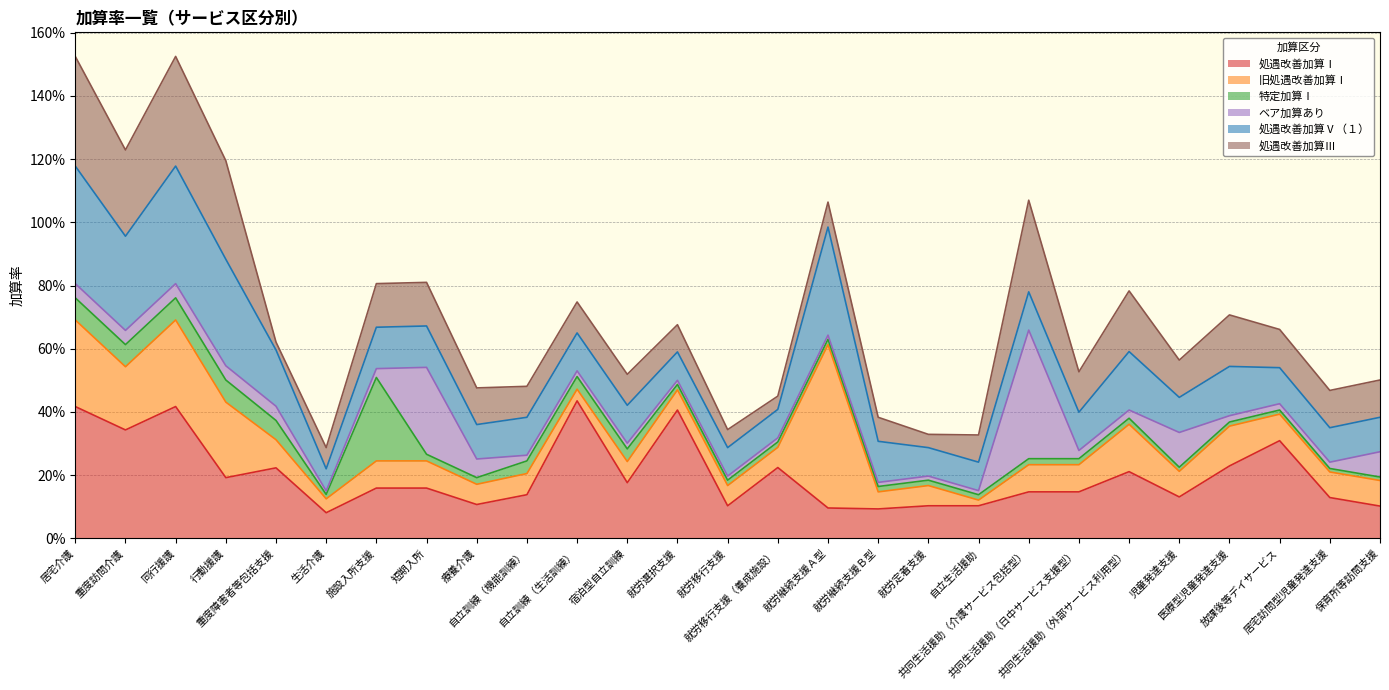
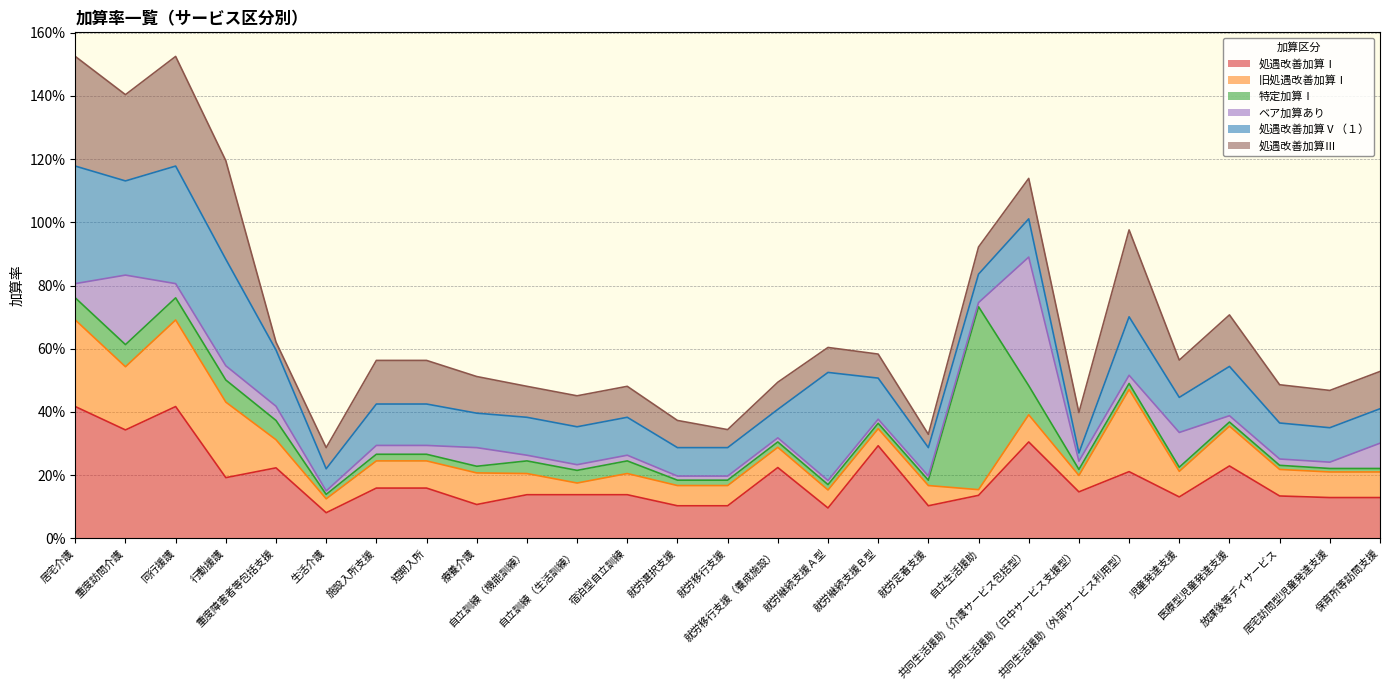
  {
    "処遇改善加算Ⅰ": {
      "居宅介護": "42%",
      "重度訪問介護": "34%",
      "同行援護": "42%",
      "行動援護": "19%",
      "重度障害者等包括支援": "22%",
      "生活介護": "8%",
      "施設入所支援": "16%",
      "短期入所": "16%",
      "療養介護": "11%",
      "自立訓練（機能訓練）": "14%",
-     "自立訓練（生活訓練）": "44%",
-     "宿泊型自立訓練": "18%",
-     "就労選択支援": "41%",
+     "自立訓練（生活訓練）": "14%",
+     "宿泊型自立訓練": "14%",
+     "就労選択支援": "10%",
      "就労移行支援": "10%",
      "就労移行支援（養成施設）": "22%",
      "就労継続支援Ａ型": "10%",
-     "就労継続支援Ｂ型": "9%",
+     "就労継続支援Ｂ型": "29%",
      "就労定着支援": "10%",
-     "自立生活援助": "10%",
-     "共同生活援助（介護サービス包括型）": "15%",
+     "自立生活援助": "14%",
+     "共同生活援助（介護サービス包括型）": "31%",
      "共同生活援助（日中サービス支援型）": "15%",
      "共同生活援助（外部サービス利用型）": "21%",
      "児童発達支援": "13%",
      "医療型児童発達支援": "23%",
-     "放課後等デイサービス": "31%",
+     "放課後等デイサービス": "13%",
      "居宅訪問型児童発達支援": "13%",
-     "保育所等訪問支援": "10%"
+     "保育所等訪問支援": "13%"
    },
    "旧処遇改善加算Ⅰ": {
      "居宅介護": "27%",
      "重度訪問介護": "20%",
      "同行援護": "27%",
      "行動援護": "24%",
      "重度障害者等包括支援": "9%",
      "生活介護": "4%",
      "施設入所支援": "9%",
      "短期入所": "9%",
-     "療養介護": "6%",
+     "療養介護": "10%",
      "自立訓練（機能訓練）": "7%",
      "自立訓練（生活訓練）": "4%",
      "宿泊型自立訓練": "7%",
      "就労選択支援": "6%",
      "就労移行支援": "6%",
      "就労移行支援（養成施設）": "6%",
-     "就労継続支援Ａ型": "52%",
+     "就労継続支援Ａ型": "6%",
      "就労継続支援Ｂ型": "5%",
      "就労定着支援": "6%",
      "自立生活援助": "2%",
      "共同生活援助（介護サービス包括型）": "9%",
-     "共同生活援助（日中サービス支援型）": "9%",
-     "共同生活援助（外部サービス利用型）": "15%",
+     "共同生活援助（日中サービス支援型）": "5%",
+     "共同生活援助（外部サービス利用型）": "26%",
      "児童発達支援": "8%",
      "医療型児童発達支援": "13%",
      "放課後等デイサービス": "8%",
      "居宅訪問型児童発達支援": "8%",
      "保育所等訪問支援": "8%"
    },
    "特定加算Ⅰ": {
      "居宅介護": "7%",
      "重度訪問介護": "7%",
      "同行援護": "7%",
      "行動援護": "7%",
      "重度障害者等包括支援": "6%",
      "生活介護": "1%",
-     "施設入所支援": "26%",
+     "施設入所支援": "2%",
      "短期入所": "2%",
      "療養介護": "2%",
      "自立訓練（機能訓練）": "4%",
      "自立訓練（生活訓練）": "4%",
      "宿泊型自立訓練": "4%",
      "就労選択支援": "2%",
      "就労移行支援": "2%",
      "就労移行支援（養成施設）": "2%",
      "就労継続支援Ａ型": "2%",
      "就労継続支援Ｂ型": "2%",
      "就労定着支援": "2%",
-     "自立生活援助": "2%",
-     "共同生活援助（介護サービス包括型）": "2%",
+     "自立生活援助": "58%",
+     "共同生活援助（介護サービス包括型）": "9%",
      "共同生活援助（日中サービス支援型）": "2%",
      "共同生活援助（外部サービス利用型）": "2%",
      "児童発達支援": "1%",
      "医療型児童発達支援": "1%",
      "放課後等デイサービス": "1%",
      "居宅訪問型児童発達支援": "1%",
      "保育所等訪問支援": "1%"
    },
    "ベア加算あり": {
      "居宅介護": "5%",
-     "重度訪問介護": "5%",
+     "重度訪問介護": "22%",
      "同行援護": "5%",
      "行動援護": "5%",
      "重度障害者等包括支援": "4%",
      "生活介護": "1%",
      "施設入所支援": "3%",
-     "短期入所": "28%",
+     "短期入所": "3%",
      "療養介護": "6%",
      "自立訓練（機能訓練）": "2%",
      "自立訓練（生活訓練）": "2%",
      "宿泊型自立訓練": "2%",
      "就労選択支援": "1%",
      "就労移行支援": "1%",
      "就労移行支援（養成施設）": "1%",
      "就労継続支援Ａ型": "1%",
      "就労継続支援Ｂ型": "1%",
      "就労定着支援": "1%",
      "自立生活援助": "1%",
      "共同生活援助（介護サービス包括型）": "41%",
      "共同生活援助（日中サービス支援型）": "3%",
      "共同生活援助（外部サービス利用型）": "3%",
      "児童発達支援": "11%",
      "医療型児童発達支援": "2%",
      "放課後等デイサービス": "2%",
      "居宅訪問型児童発達支援": "2%",
      "保育所等訪問支援": "8%"
    },
    "処遇改善加算Ⅴ（１）": {
      "居宅介護": "37%",
      "重度訪問介護": "30%",
      "同行援護": "37%",
      "行動援護": "34%",
      "重度障害者等包括支援": "18%",
      "生活介護": "7%",
      "施設入所支援": "13%",
      "短期入所": "13%",
      "療養介護": "11%",
      "自立訓練（機能訓練）": "12%",
      "自立訓練（生活訓練）": "12%",
      "宿泊型自立訓練": "12%",
      "就労選択支援": "9%",
      "就労移行支援": "9%",
      "就労移行支援（養成施設）": "9%",
      "就労継続支援Ａ型": "34%",
      "就労継続支援Ｂ型": "13%",
      "就労定着支援": "9%",
      "自立生活援助": "9%",
      "共同生活援助（介護サービス包括型）": "12%",
-     "共同生活援助（日中サービス支援型）": "12%",
+     "共同生活援助（日中サービス支援型）": "3%",
      "共同生活援助（外部サービス利用型）": "18%",
      "児童発達支援": "11%",
      "医療型児童発達支援": "16%",
      "放課後等デイサービス": "11%",
      "居宅訪問型児童発達支援": "11%",
      "保育所等訪問支援": "11%"
    },
    "処遇改善加算Ⅲ": {
      "居宅介護": "35%",
      "重度訪問介護": "27%",
      "同行援護": "35%",
      "行動援護": "31%",
      "重度障害者等包括支援": "3%",
      "生活介護": "7%",
      "施設入所支援": "14%",
      "短期入所": "14%",
      "療養介護": "12%",
      "自立訓練（機能訓練）": "10%",
      "自立訓練（生活訓練）": "10%",
      "宿泊型自立訓練": "10%",
      "就労選択支援": "9%",
      "就労移行支援": "6%",
-     "就労移行支援（養成施設）": "4%",
+     "就労移行支援（養成施設）": "9%",
      "就労継続支援Ａ型": "8%",
      "就労継続支援Ｂ型": "8%",
      "就労定着支援": "4%",
      "自立生活援助": "9%",
-     "共同生活援助（介護サービス包括型）": "29%",
+     "共同生活援助（介護サービス包括型）": "13%",
      "共同生活援助（日中サービス支援型）": "13%",
-     "共同生活援助（外部サービス利用型）": "19%",
+     "共同生活援助（外部サービス利用型）": "28%",
      "児童発達支援": "12%",
      "医療型児童発達支援": "16%",
      "放課後等デイサービス": "12%",
      "居宅訪問型児童発達支援": "12%",
      "保育所等訪問支援": "12%"
    }
  }
